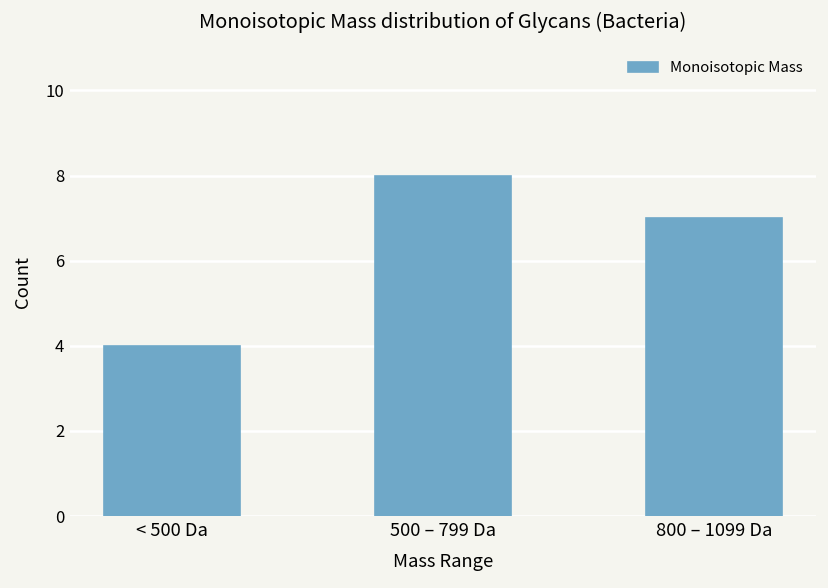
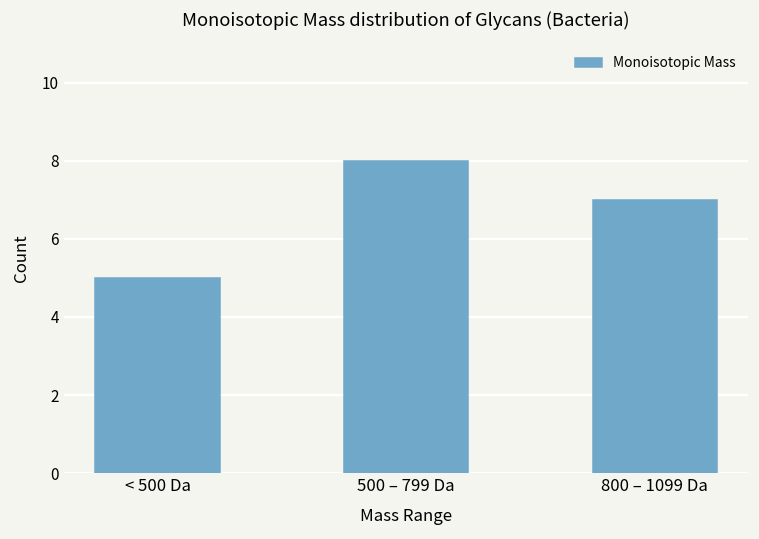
  {
-   "< 500 Da": 4,
+   "< 500 Da": 5,
    "500 – 799 Da": 8,
    "800 – 1099 Da": 7
  }
